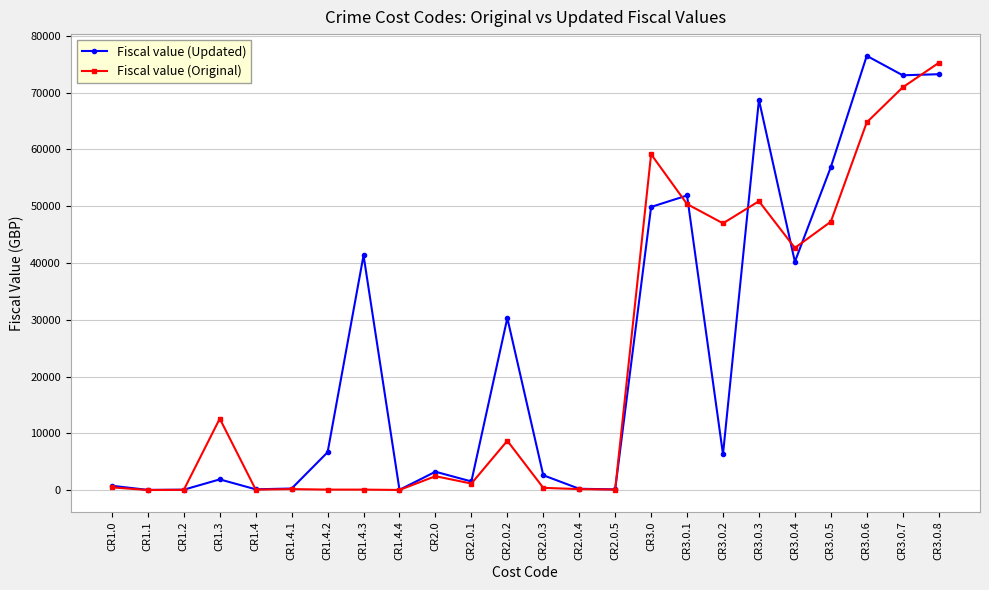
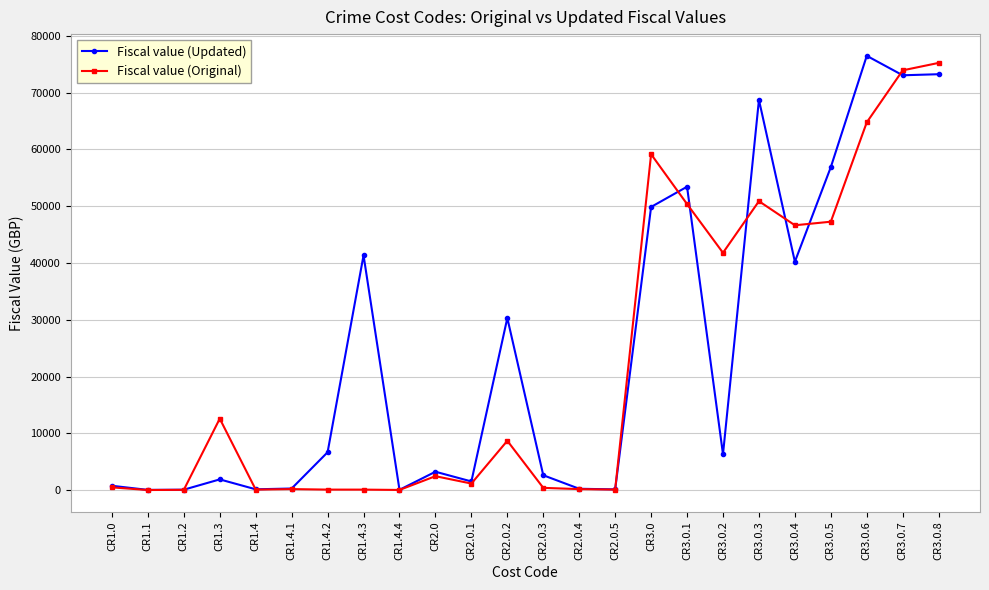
  {
    "Fiscal value (Updated)": {
      "CR1.3": 2000,
      "CR1.4.2": 7000,
      "CR1.4.3": 41000,
      "CR2.0": 3000,
      "CR2.0.2": 30000,
      "CR2.0.3": 3000,
      "CR3.0": 50000,
-     "CR3.0.1": 52000,
+     "CR3.0.1": 53000,
      "CR3.0.2": 6000,
      "CR3.0.3": 69000,
      "CR3.0.4": 40000,
      "CR3.0.5": 57000,
      "CR3.0.6": 76000,
      "CR3.0.7": 73000,
      "CR3.0.8": 73000
    },
    "Fiscal value (Original)": {
      "CR1.3": 13000,
      "CR1.4.2": 0,
      "CR1.4.3": 0,
      "CR2.0": 2000,
      "CR2.0.2": 9000,
      "CR2.0.3": 0,
      "CR3.0": 59000,
      "CR3.0.1": 50000,
-     "CR3.0.2": 47000,
+     "CR3.0.2": 42000,
      "CR3.0.3": 51000,
-     "CR3.0.4": 43000,
+     "CR3.0.4": 47000,
      "CR3.0.5": 47000,
      "CR3.0.6": 65000,
-     "CR3.0.7": 71000,
+     "CR3.0.7": 74000,
      "CR3.0.8": 75000
    }
  }
